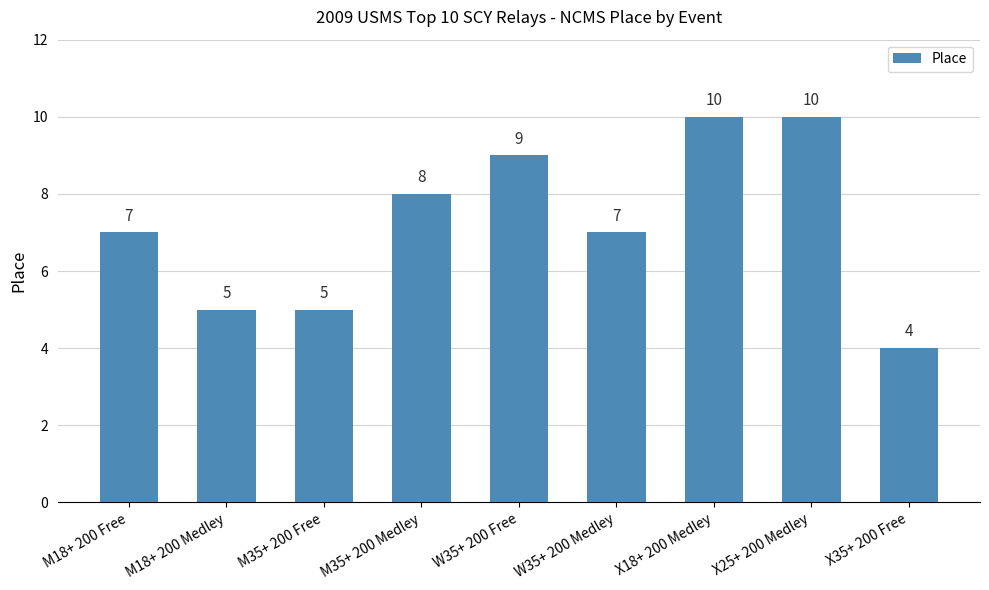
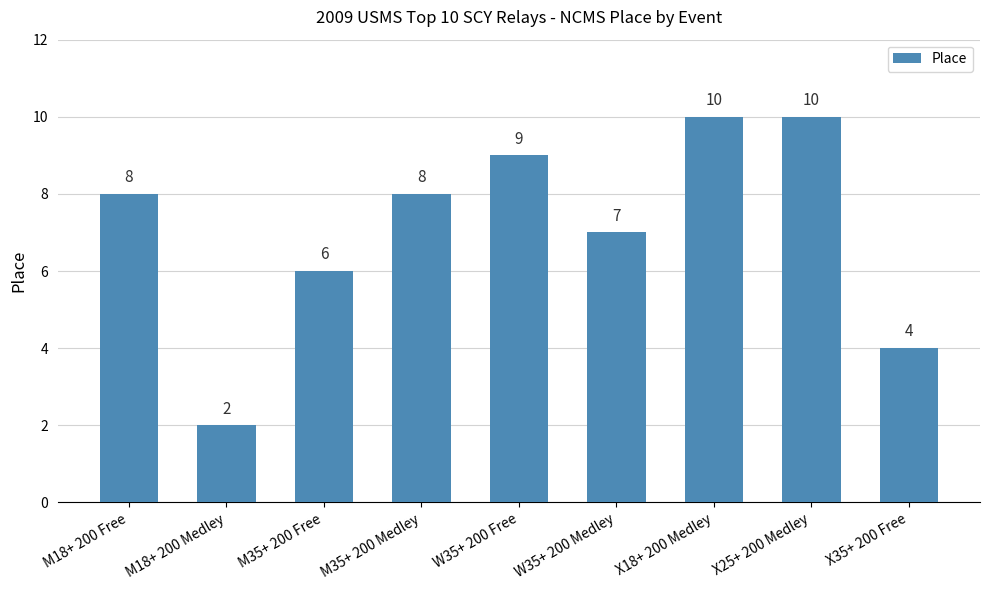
  {
-   "M18+ 200 Free": 7,
-   "M18+ 200 Medley": 5,
-   "M35+ 200 Free": 5,
+   "M18+ 200 Free": 8,
+   "M18+ 200 Medley": 2,
+   "M35+ 200 Free": 6,
    "M35+ 200 Medley": 8,
    "W35+ 200 Free": 9,
    "W35+ 200 Medley": 7,
    "X18+ 200 Medley": 10,
    "X25+ 200 Medley": 10,
    "X35+ 200 Free": 4
  }
